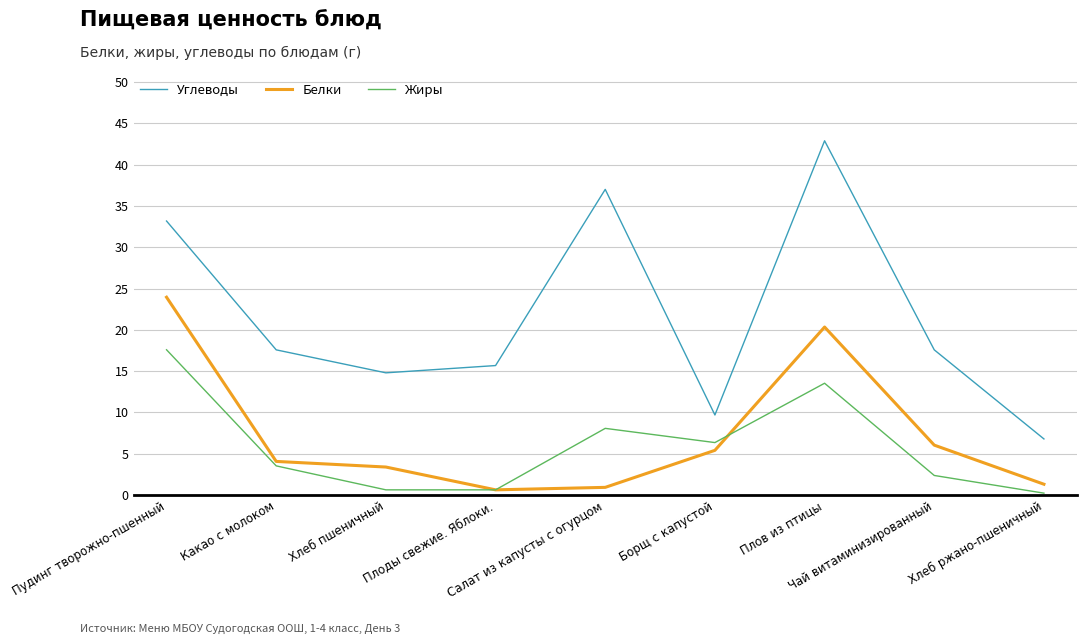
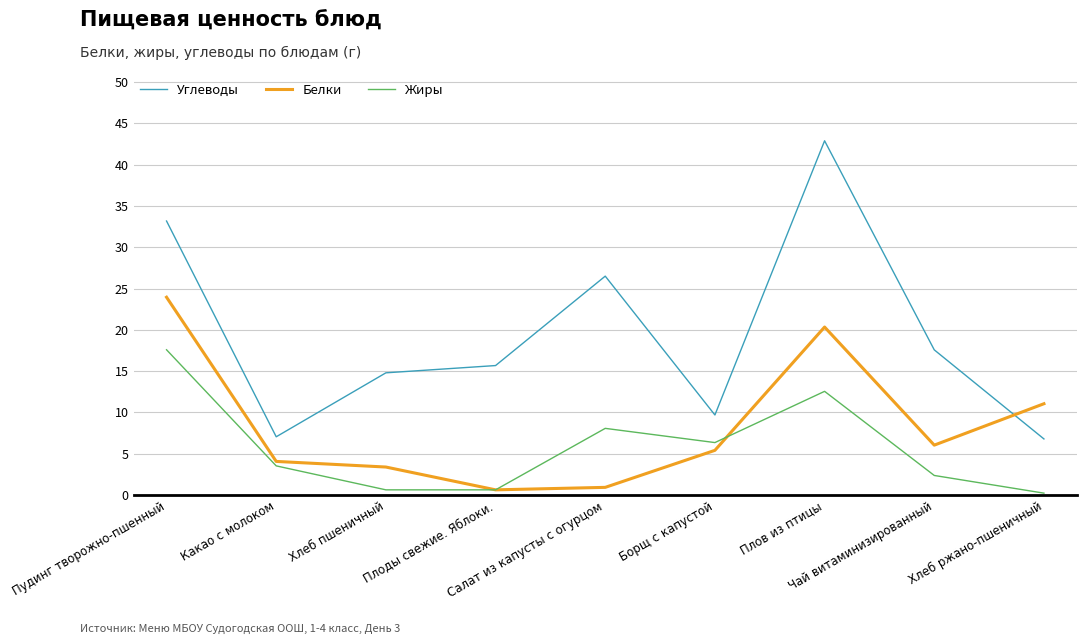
  {
    "Углеводы": {
      "Пудинг творожно-пшенный": 33,
-     "Какао с молоком": 18,
+     "Какао с молоком": 7,
      "Хлеб пшеничный": 15,
      "Плоды свежие. Яблоки.": 16,
-     "Салат из капусты с огурцом": 37,
+     "Салат из капусты с огурцом": 27,
      "Борщ с капустой": 10,
      "Плов из птицы": 43,
      "Чай витаминизированный": 18,
      "Хлеб ржано-пшеничный": 7
    },
    "Белки": {
      "Пудинг творожно-пшенный": 24,
      "Какао с молоком": 4,
      "Хлеб пшеничный": 3,
      "Салат из капусты с огурцом": 1,
      "Борщ с капустой": 5,
      "Плов из птицы": 20,
      "Чай витаминизированный": 6,
-     "Хлеб ржано-пшеничный": 1
+     "Хлеб ржано-пшеничный": 11
    },
    "Жиры": {
      "Пудинг творожно-пшенный": 18,
      "Какао с молоком": 4,
      "Хлеб пшеничный": 1,
      "Салат из капусты с огурцом": 8,
      "Борщ с капустой": 6,
-     "Плов из птицы": 14,
+     "Плов из птицы": 13,
      "Чай витаминизированный": 2,
      "Хлеб ржано-пшеничный": 0
    }
  }
